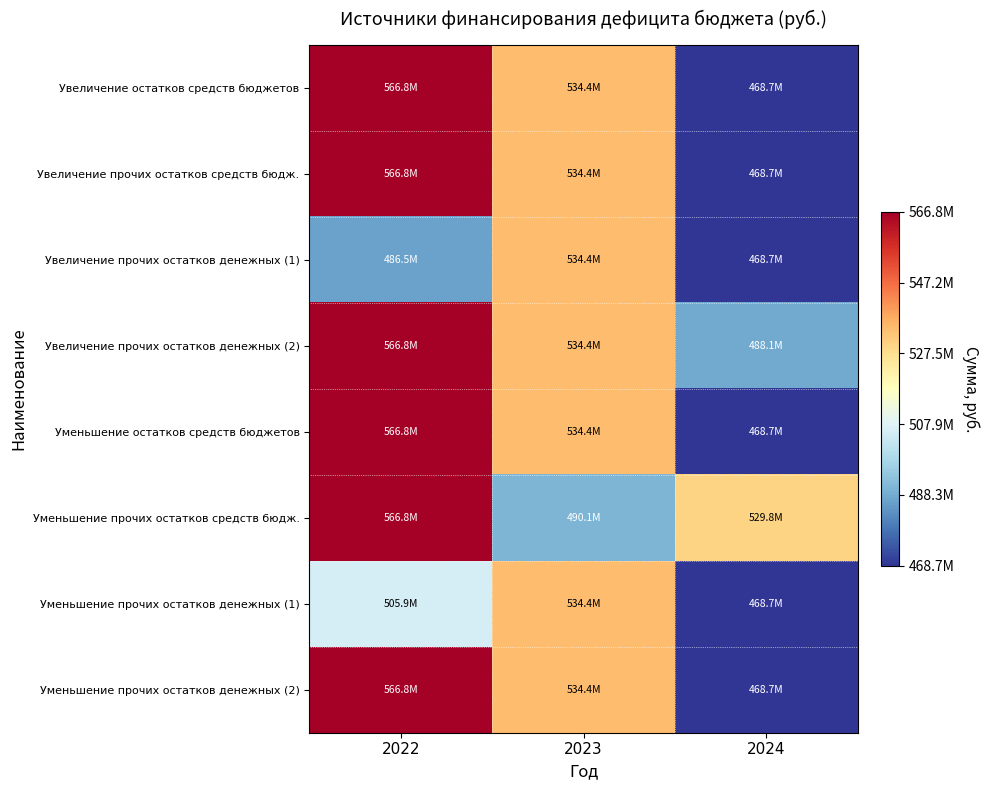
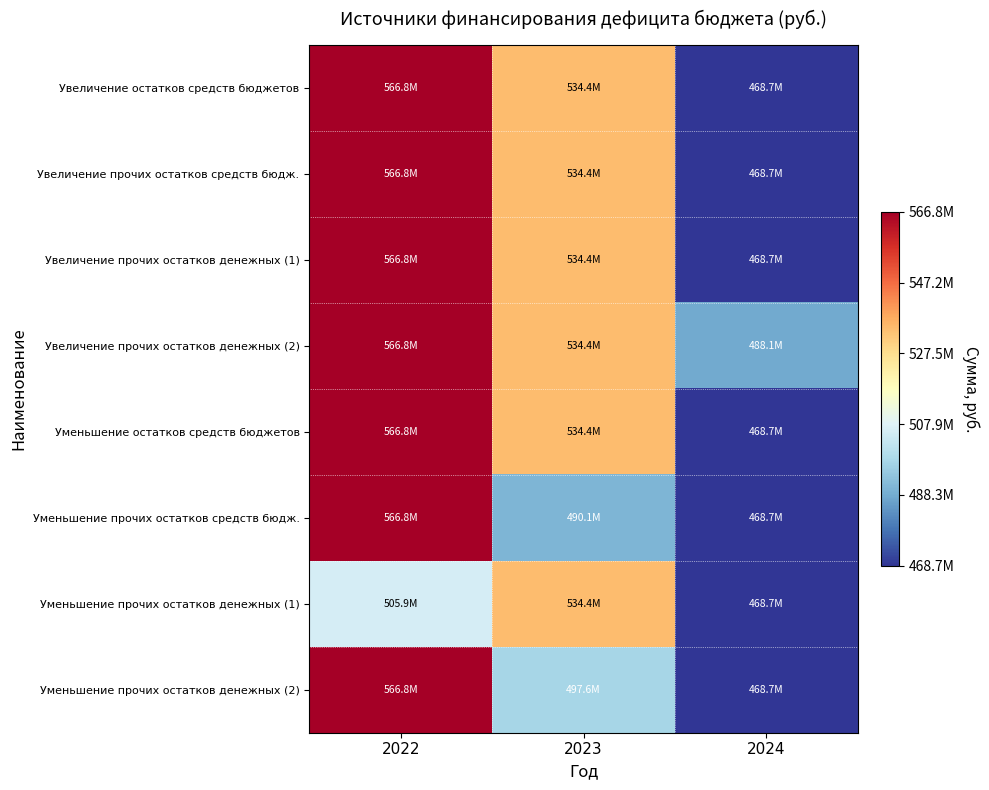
  {
    "Увеличение остатков средств бюджетов": {
      "2022": "566.8M",
      "2023": "534.4M",
      "2024": "468.7M"
    },
    "Увеличение прочих остатков средств бюдж.": {
      "2022": "566.8M",
      "2023": "534.4M",
      "2024": "468.7M"
    },
    "Увеличение прочих остатков денежных (1)": {
-     "2022": "486.5M",
+     "2022": "566.8M",
      "2023": "534.4M",
      "2024": "468.7M"
    },
    "Увеличение прочих остатков денежных (2)": {
      "2022": "566.8M",
      "2023": "534.4M",
      "2024": "488.1M"
    },
    "Уменьшение остатков средств бюджетов": {
      "2022": "566.8M",
      "2023": "534.4M",
      "2024": "468.7M"
    },
    "Уменьшение прочих остатков средств бюдж.": {
      "2022": "566.8M",
      "2023": "490.1M",
-     "2024": "529.8M"
+     "2024": "468.7M"
    },
    "Уменьшение прочих остатков денежных (1)": {
      "2022": "505.9M",
      "2023": "534.4M",
      "2024": "468.7M"
    },
    "Уменьшение прочих остатков денежных (2)": {
      "2022": "566.8M",
-     "2023": "534.4M",
+     "2023": "497.6M",
      "2024": "468.7M"
    }
  }
